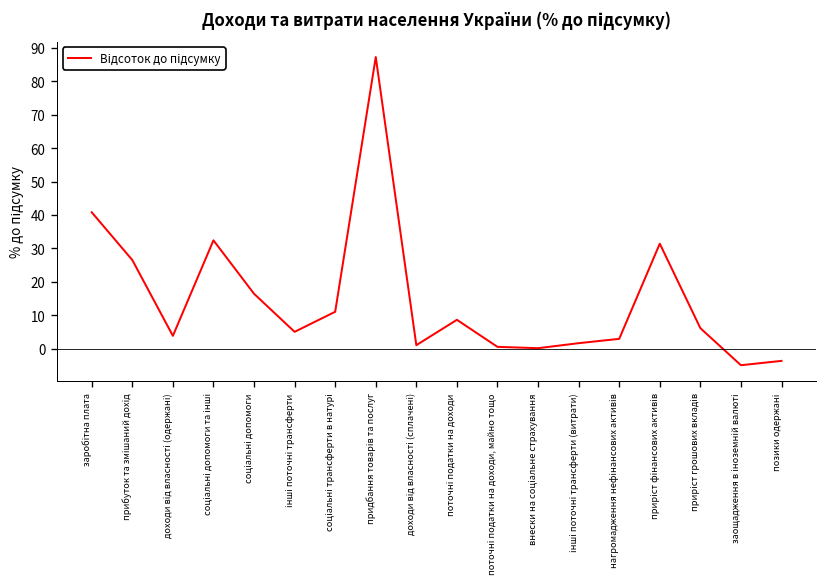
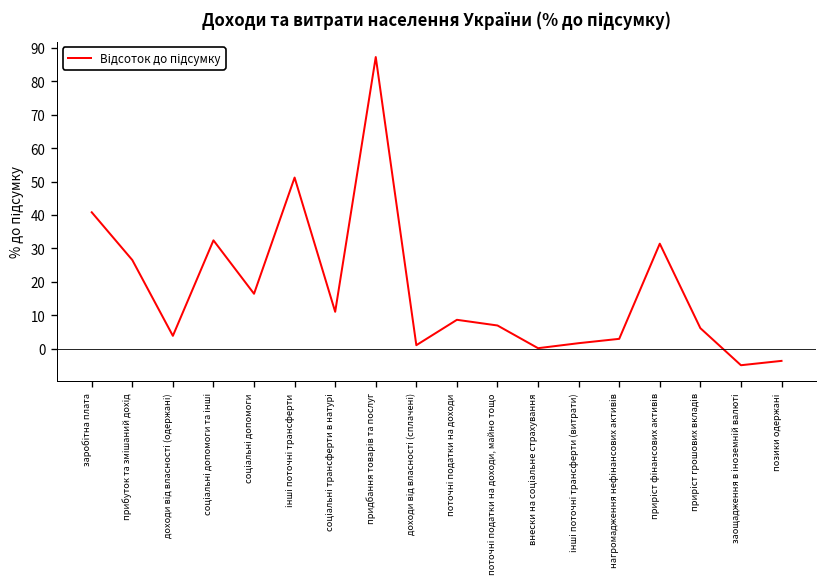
  {
    "заробітна плата": 41,
    "прибуток та змішаний дохід": 27,
    "доходи від власності (одержані)": 4,
    "соціальні допомоги та інші": 32,
    "соціальні допомоги": 16,
-   "інші поточні трансферти": 5,
+   "інші поточні трансферти": 51,
    "соціальні трансферти в натурі": 11,
    "придбання товарів та послуг": 87,
    "доходи від власності (сплачені)": 1,
    "поточні податки на доходи": 9,
-   "поточні податки на доходи, майно тощо": 1,
+   "поточні податки на доходи, майно тощо": 7,
    "внески на соціальне страхування": 0,
    "інші поточні трансферти (витрати)": 2,
    "нагромадження нефінансових активів": 3,
    "приріст фінансових активів": 31,
    "приріст грошових вкладів": 6,
    "заощадження в іноземній валюті": -5,
    "позики одержані": -4
  }
